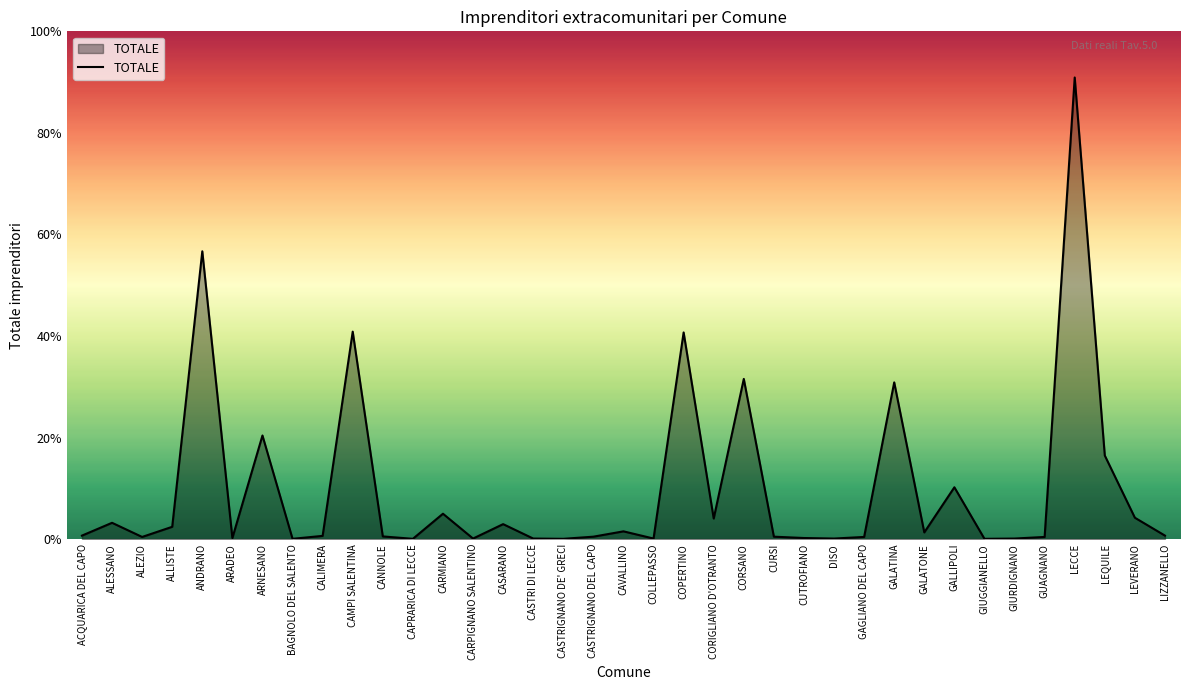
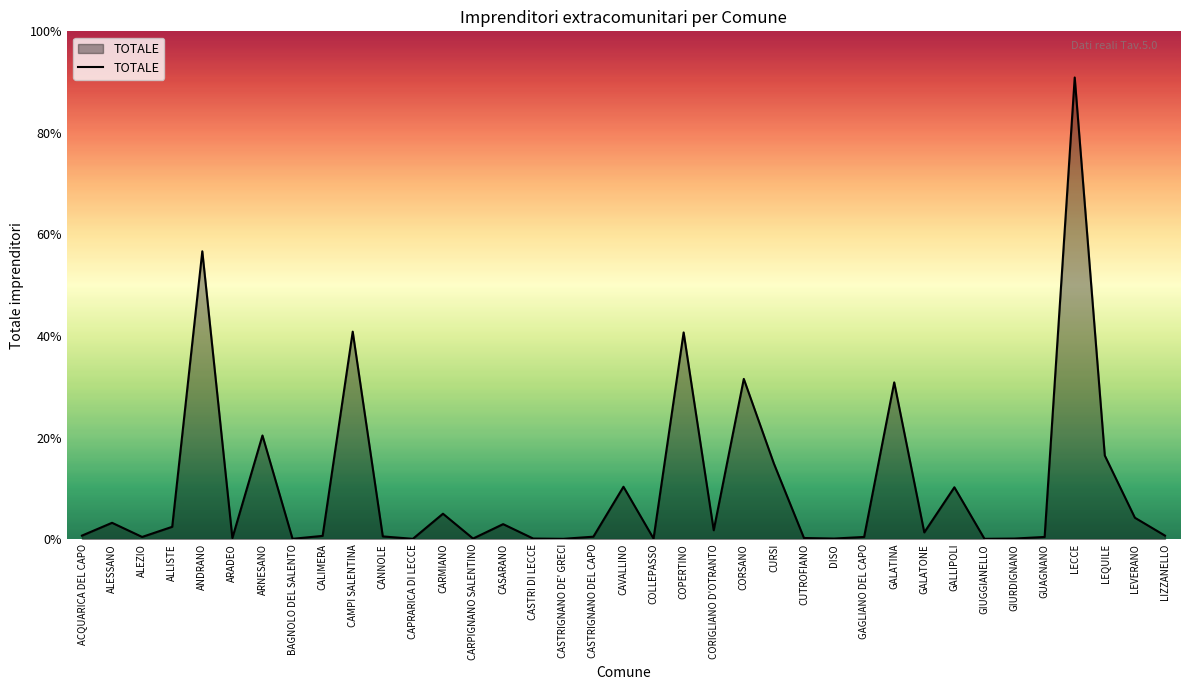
  {
    "ACQUARICA DEL CAPO": "1%",
    "ALESSANO": "3%",
    "ALEZIO": "0%",
    "ALLISTE": "2%",
    "ANDRANO": "57%",
    "ARADEO": "0%",
    "ARNESANO": "20%",
    "BAGNOLO DEL SALENTO": "0%",
    "CALIMERA": "1%",
    "CAMPI SALENTINA": "41%",
    "CANNOLE": "1%",
    "CAPRARICA DI LECCE": "0%",
    "CARMIANO": "5%",
    "CARPIGNANO SALENTINO": "0%",
    "CASARANO": "3%",
    "CASTRI DI LECCE": "0%",
    "CASTRIGNANO DE' GRECI": "0%",
    "CASTRIGNANO DEL CAPO": "0%",
-   "CAVALLINO": "2%",
+   "CAVALLINO": "10%",
    "COLLEPASSO": "0%",
    "COPERTINO": "41%",
-   "CORIGLIANO D'OTRANTO": "4%",
+   "CORIGLIANO D'OTRANTO": "2%",
    "CORSANO": "32%",
-   "CURSI": "0%",
+   "CURSI": "15%",
    "CUTROFIANO": "0%",
    "DISO": "0%",
    "GAGLIANO DEL CAPO": "0%",
    "GALATINA": "31%",
    "GALATONE": "1%",
    "GALLIPOLI": "10%",
    "GIUGGIANELLO": "0%",
    "GIURDIGNANO": "0%",
    "GUAGNANO": "0%",
    "LECCE": "91%",
    "LEQUILE": "16%",
    "LEVERANO": "4%",
    "LIZZANELLO": "1%"
  }
